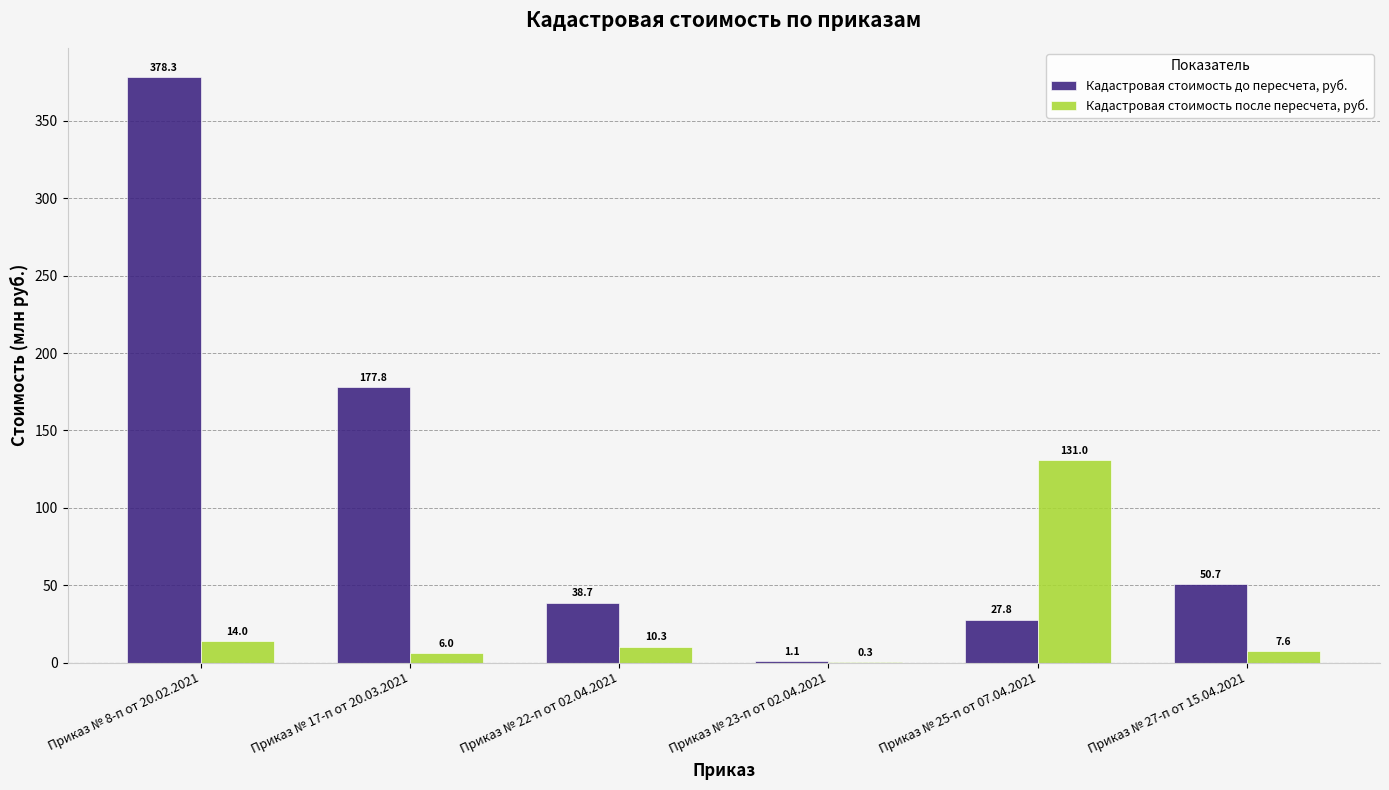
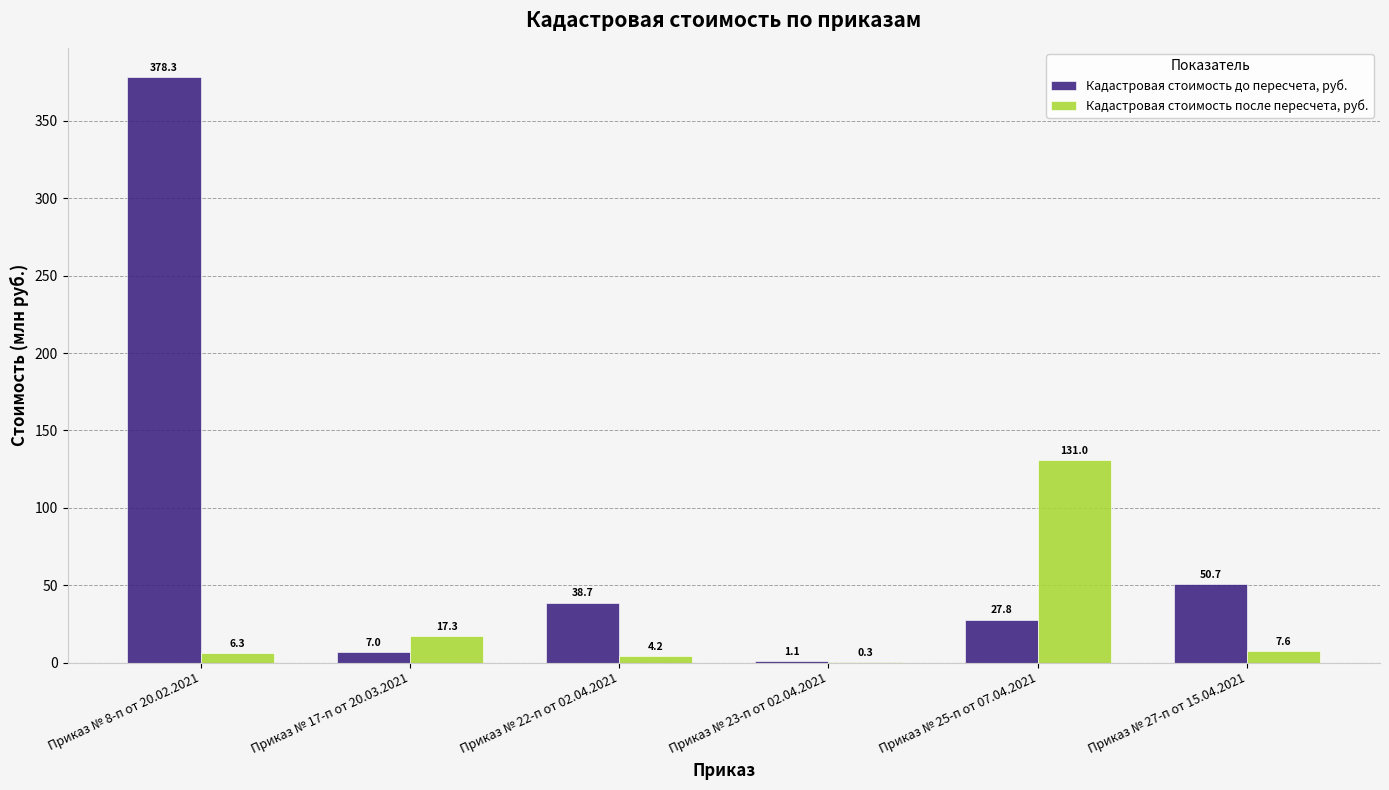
  {
    "Кадастровая стоимость до пересчета, руб.": {
      "Приказ № 8-п от 20.02.2021": 378.3,
-     "Приказ № 17-п от 20.03.2021": 177.8,
+     "Приказ № 17-п от 20.03.2021": 7.0,
      "Приказ № 22-п от 02.04.2021": 38.7,
      "Приказ № 23-п от 02.04.2021": 1.1,
      "Приказ № 25-п от 07.04.2021": 27.8,
      "Приказ № 27-п от 15.04.2021": 50.7
    },
    "Кадастровая стоимость после пересчета, руб.": {
-     "Приказ № 8-п от 20.02.2021": 14.0,
-     "Приказ № 17-п от 20.03.2021": 6.0,
-     "Приказ № 22-п от 02.04.2021": 10.3,
+     "Приказ № 8-п от 20.02.2021": 6.3,
+     "Приказ № 17-п от 20.03.2021": 17.3,
+     "Приказ № 22-п от 02.04.2021": 4.2,
      "Приказ № 23-п от 02.04.2021": 0.3,
      "Приказ № 25-п от 07.04.2021": 131.0,
      "Приказ № 27-п от 15.04.2021": 7.6
    }
  }
